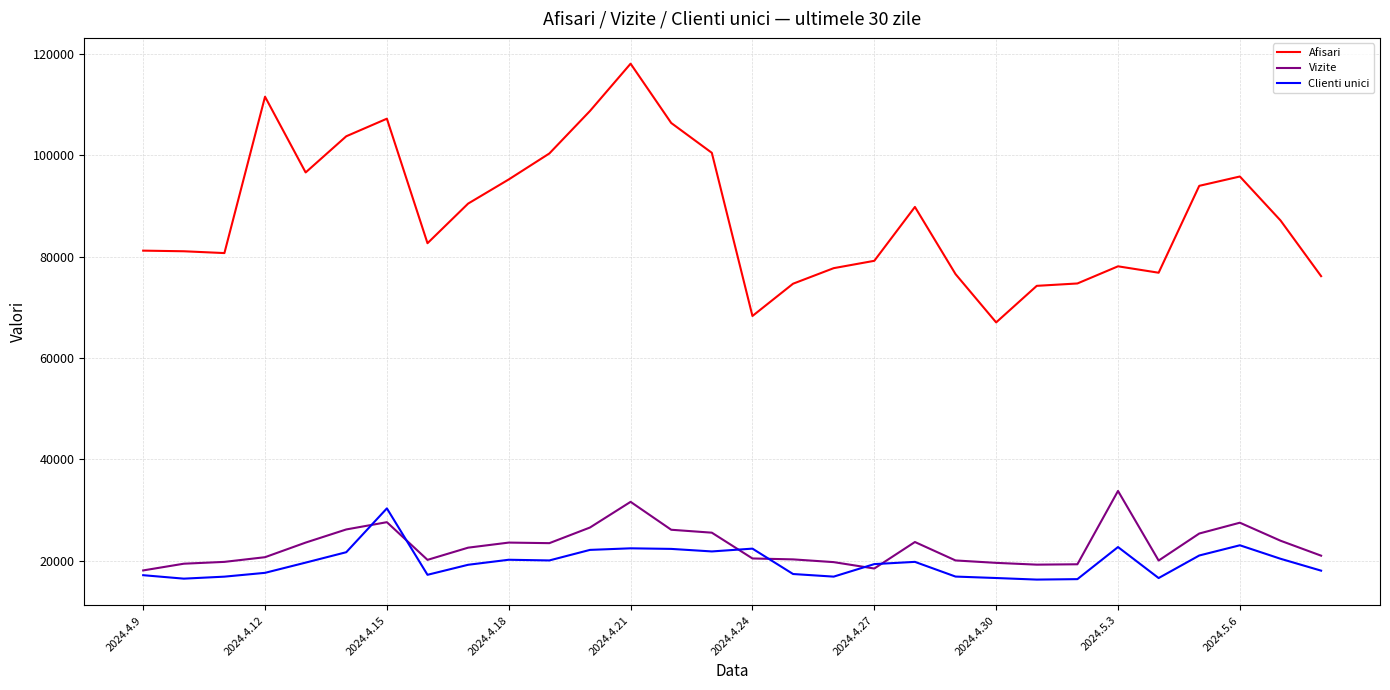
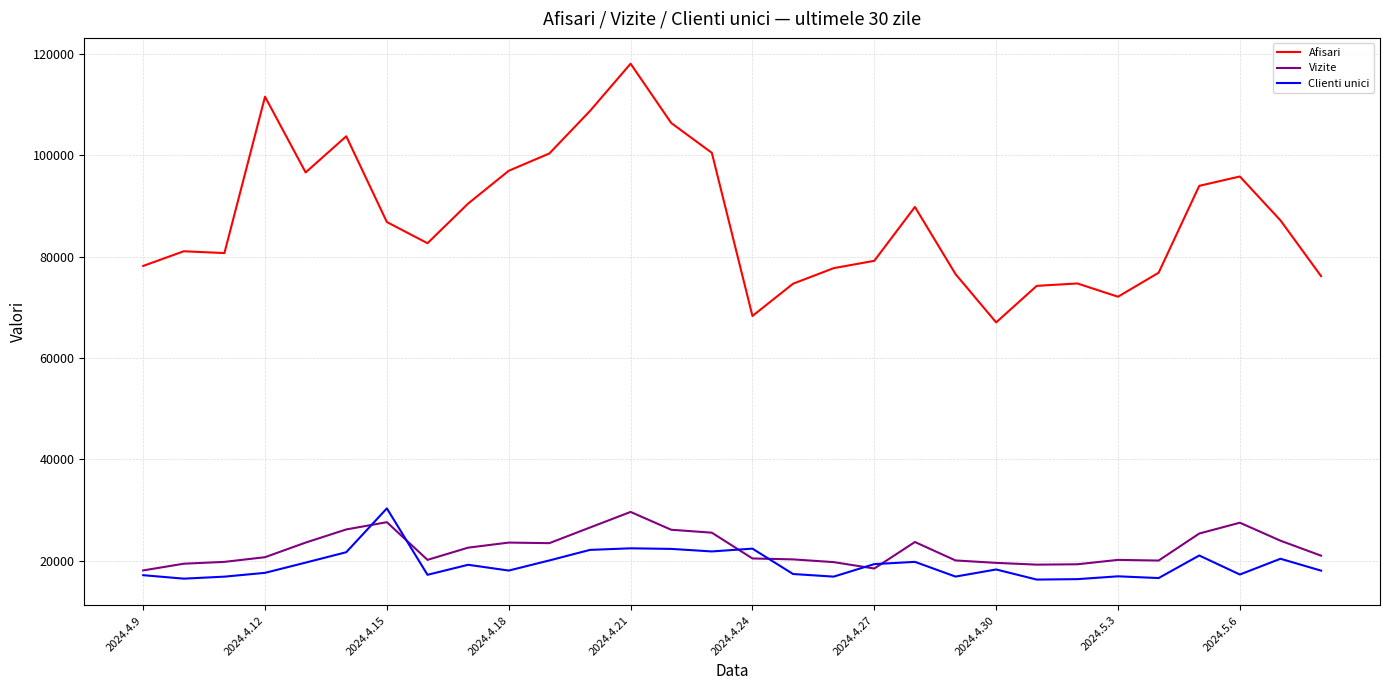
  {
    "Afisari": {
-     "2024.4.9": 81000,
+     "2024.4.9": 78000,
      "2024.4.12": 112000,
-     "2024.4.15": 107000,
-     "2024.4.18": 95000,
+     "2024.4.15": 87000,
+     "2024.4.18": 97000,
      "2024.4.21": 118000,
      "2024.4.24": 68000,
      "2024.4.27": 79000,
      "2024.4.30": 67000,
-     "2024.5.3": 78000,
+     "2024.5.3": 72000,
      "2024.5.6": 96000
    },
    "Vizite": {
      "2024.4.9": 18000,
      "2024.4.12": 21000,
      "2024.4.15": 28000,
      "2024.4.18": 24000,
-     "2024.4.21": 32000,
+     "2024.4.21": 30000,
      "2024.4.24": 20000,
      "2024.4.27": 18000,
      "2024.4.30": 20000,
-     "2024.5.3": 34000,
+     "2024.5.3": 20000,
      "2024.5.6": 28000
    },
    "Clienti unici": {
      "2024.4.9": 17000,
      "2024.4.12": 18000,
      "2024.4.15": 30000,
-     "2024.4.18": 20000,
+     "2024.4.18": 18000,
      "2024.4.21": 22000,
      "2024.4.24": 22000,
      "2024.4.27": 19000,
-     "2024.4.30": 17000,
-     "2024.5.3": 23000,
-     "2024.5.6": 23000
+     "2024.4.30": 18000,
+     "2024.5.3": 17000,
+     "2024.5.6": 17000
    }
  }
